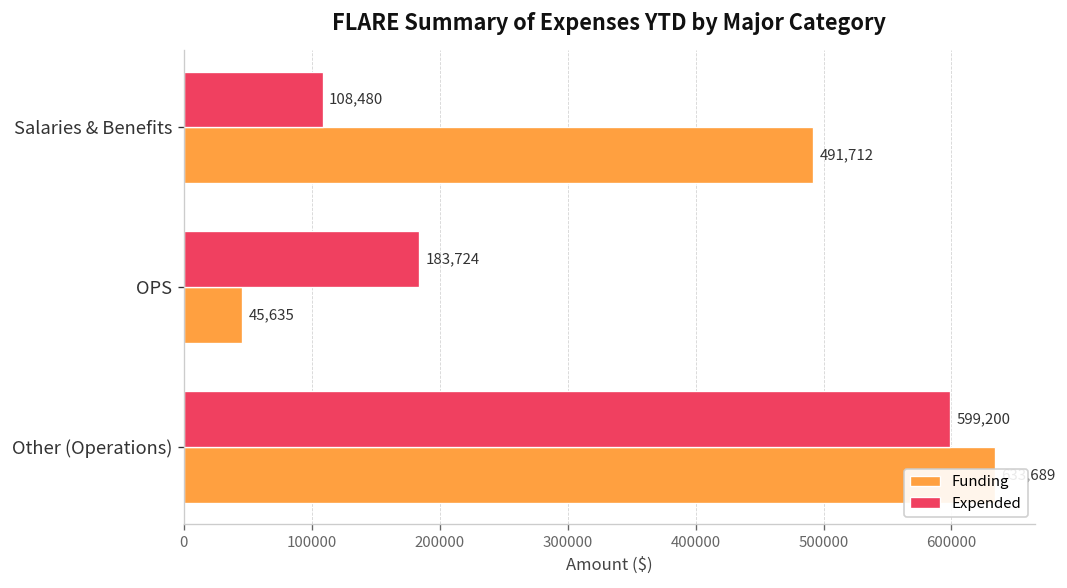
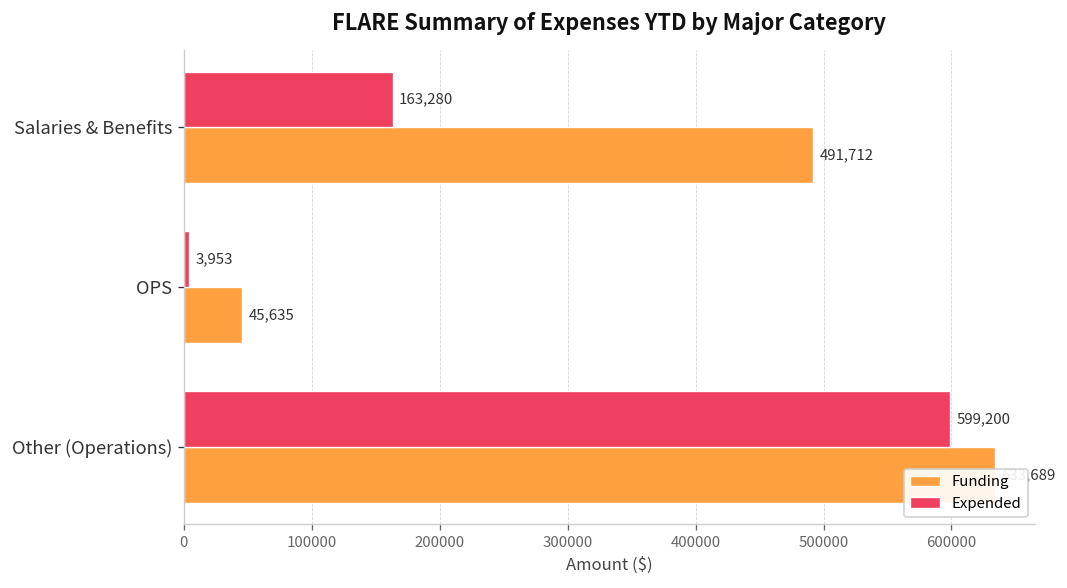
  {
    "Funding": {
      "Salaries & Benefits": "491,712",
      "OPS": "45,635"
    },
    "Expended": {
-     "Salaries & Benefits": "108,480",
-     "OPS": "183,724",
+     "Salaries & Benefits": "163,280",
+     "OPS": "3,953",
      "Other (Operations)": "599,200"
    }
  }
